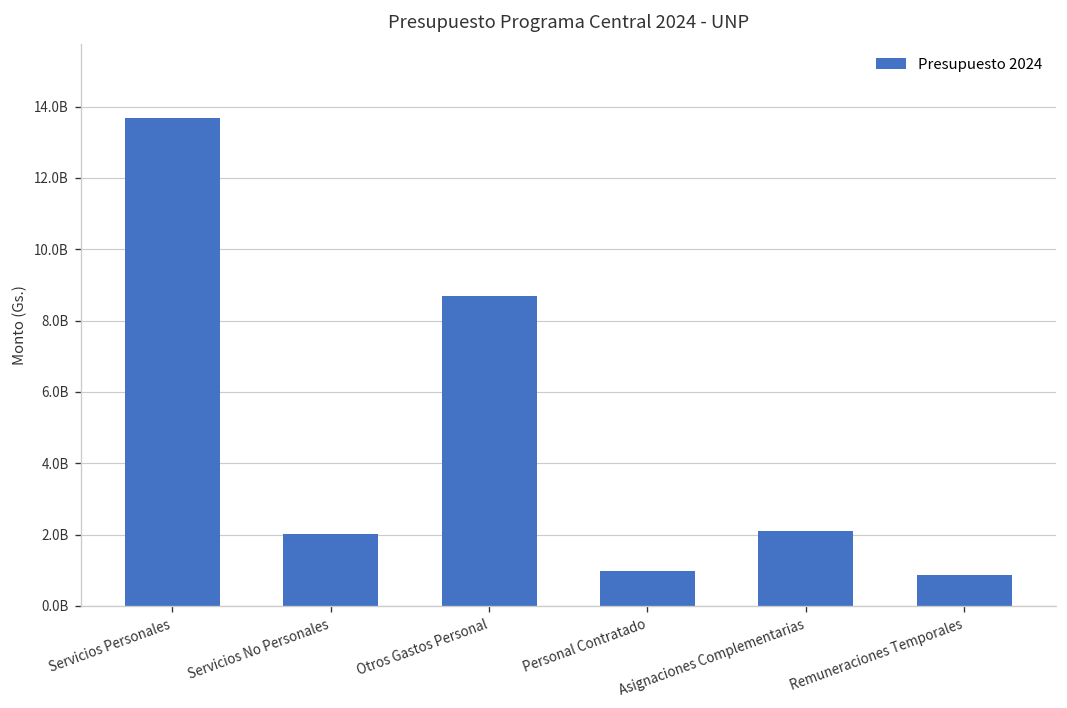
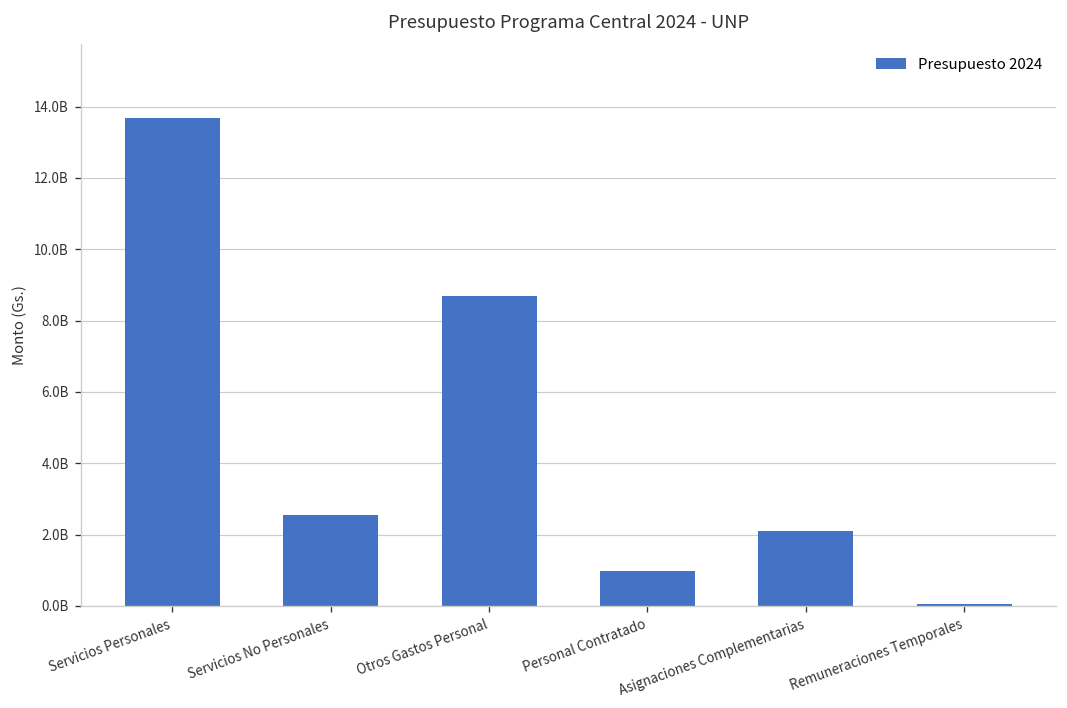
  {
    "Servicios Personales": 13700000000,
-   "Servicios No Personales": 2000000000,
+   "Servicios No Personales": 2600000000,
    "Otros Gastos Personal": 8700000000,
    "Personal Contratado": 1000000000,
    "Asignaciones Complementarias": 2100000000,
-   "Remuneraciones Temporales": 900000000
+   "Remuneraciones Temporales": 100000000
  }
